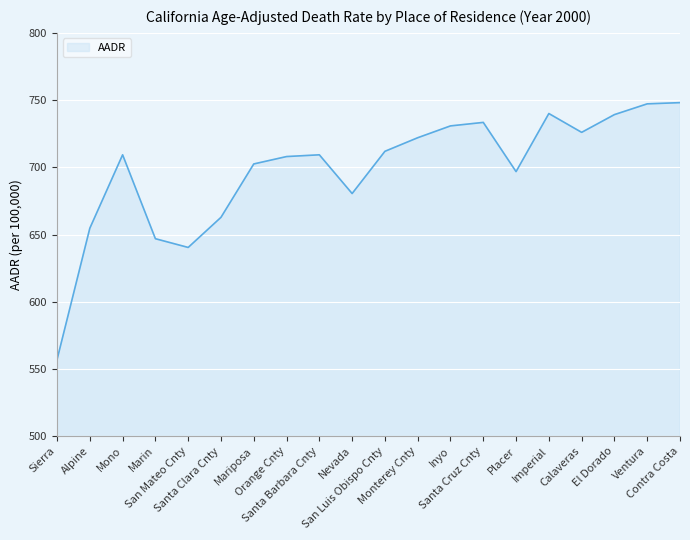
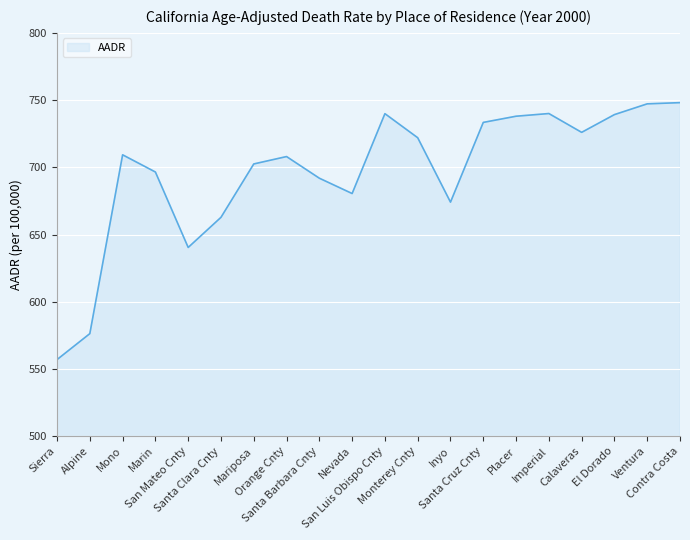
  {
    "Sierra": 557,
-   "Alpine": 655,
+   "Alpine": 576,
    "Mono": 709,
-   "Marin": 647,
+   "Marin": 697,
    "San Mateo Cnty": 640,
    "Santa Clara Cnty": 663,
    "Mariposa": 703,
    "Orange Cnty": 708,
-   "Santa Barbara Cnty": 709,
+   "Santa Barbara Cnty": 692,
    "Nevada": 681,
-   "San Luis Obispo Cnty": 712,
+   "San Luis Obispo Cnty": 740,
    "Monterey Cnty": 722,
-   "Inyo": 731,
+   "Inyo": 674,
    "Santa Cruz Cnty": 733,
-   "Placer": 697,
+   "Placer": 738,
    "Imperial": 740,
    "Calaveras": 726,
    "El Dorado": 739,
    "Ventura": 747,
    "Contra Costa": 748
  }
